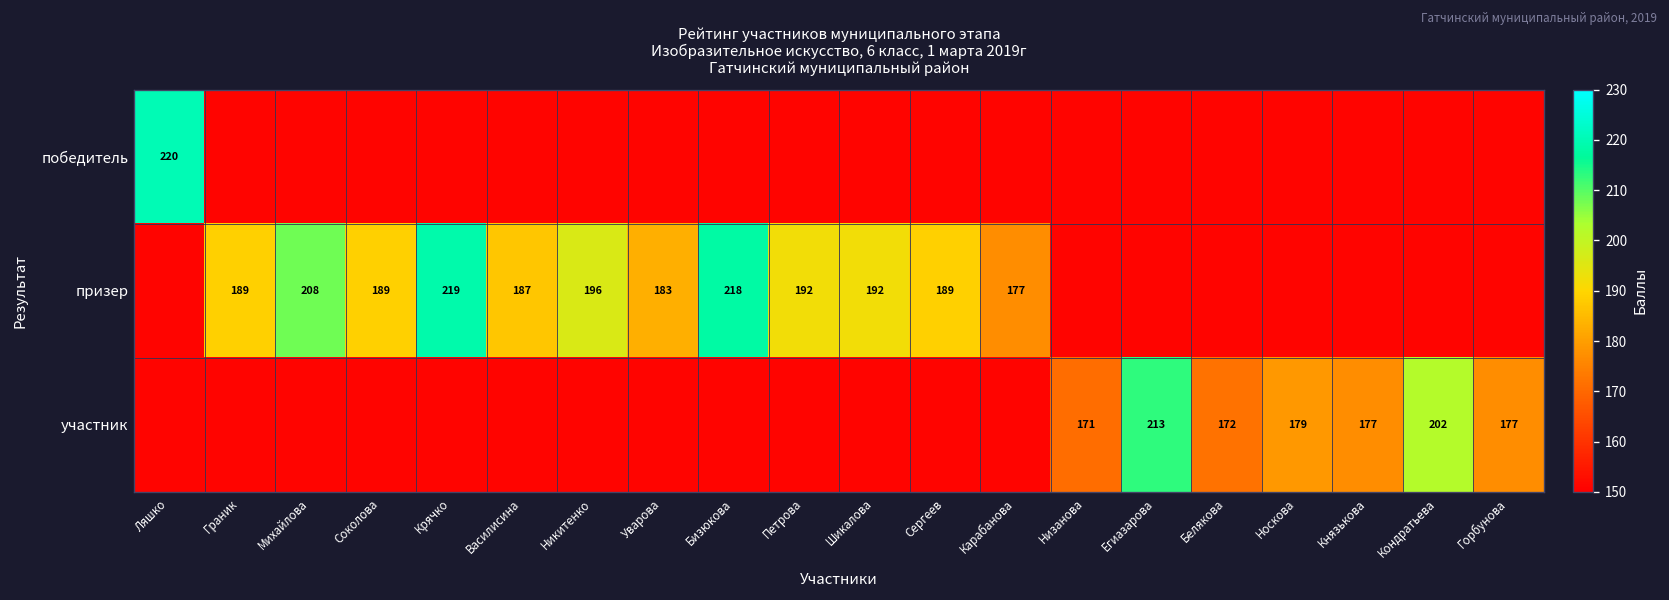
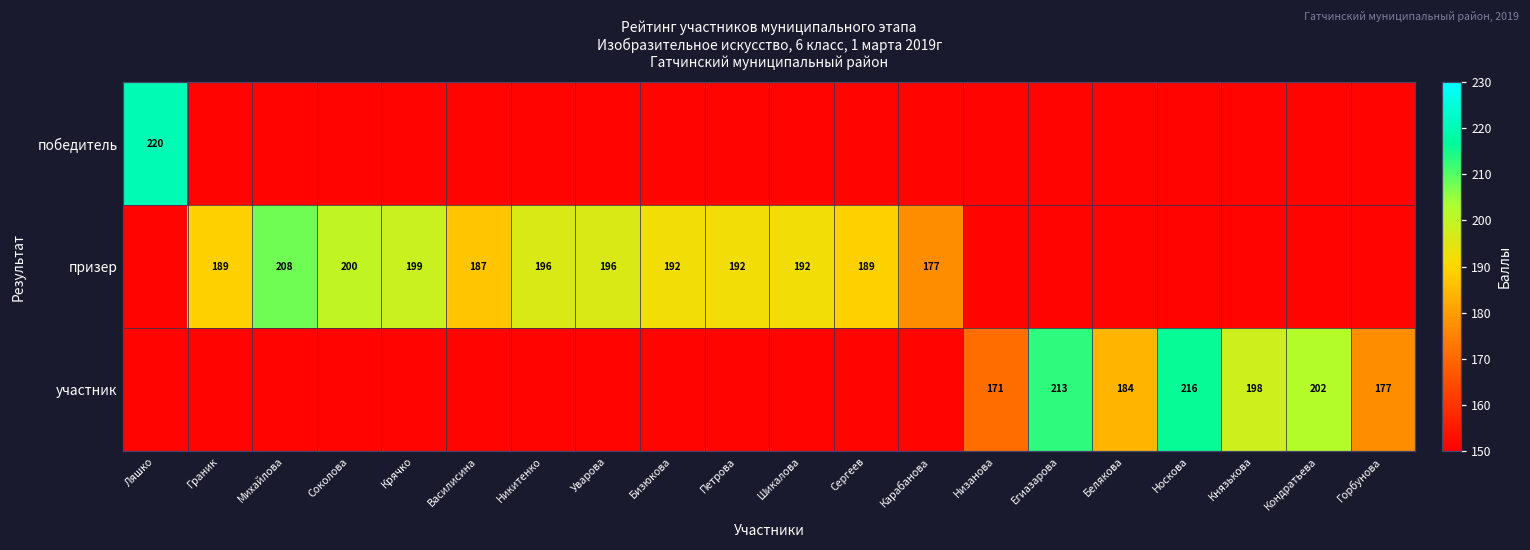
  {
    "победитель": {
      "Ляшко": 220
    },
    "призер": {
      "Граник": 189,
      "Михайлова": 208,
-     "Соколова": 189,
-     "Крячко": 219,
+     "Соколова": 200,
+     "Крячко": 199,
      "Василисина": 187,
      "Никитенко": 196,
-     "Уварова": 183,
-     "Бизюкова": 218,
+     "Уварова": 196,
+     "Бизюкова": 192,
      "Петрова": 192,
      "Шикалова": 192,
      "Сергеев": 189,
      "Карабанова": 177
    },
    "участник": {
      "Низанова": 171,
      "Егиазарова": 213,
-     "Белякова": 172,
-     "Носкова": 179,
-     "Князькова": 177,
+     "Белякова": 184,
+     "Носкова": 216,
+     "Князькова": 198,
      "Кондратьева": 202,
      "Горбунова": 177
    }
  }
